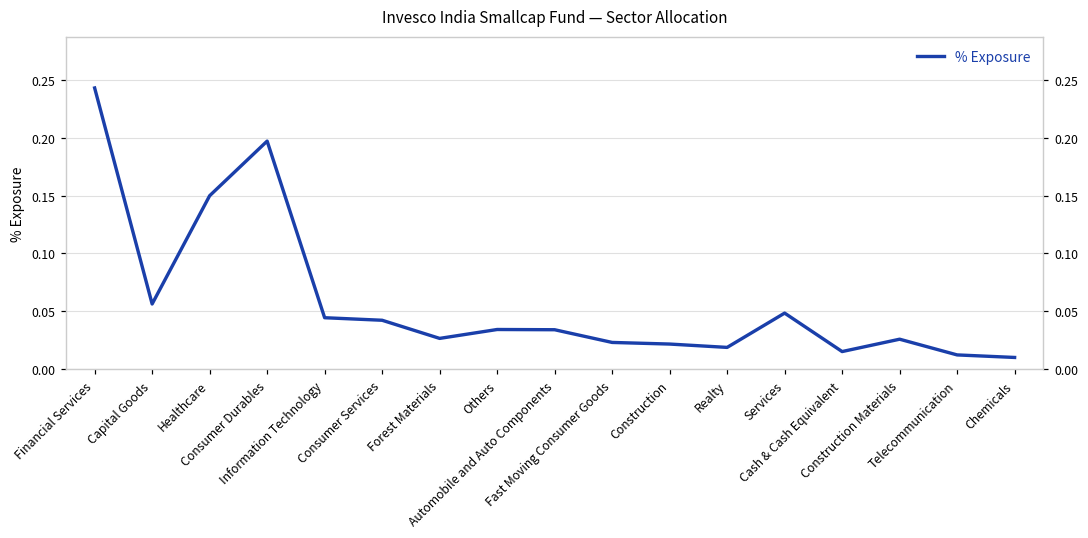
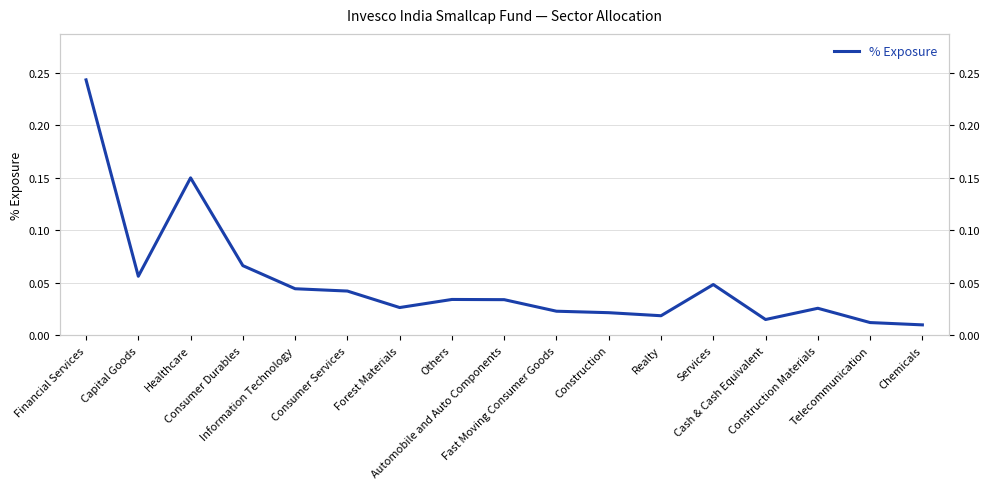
  {
    "Financial Services": 0.243,
    "Capital Goods": 0.056,
    "Healthcare": 0.150,
-   "Consumer Durables": 0.197,
+   "Consumer Durables": 0.066,
    "Information Technology": 0.044,
    "Consumer Services": 0.042,
    "Forest Materials": 0.027,
    "Others": 0.034,
    "Automobile and Auto Components": 0.034,
    "Fast Moving Consumer Goods": 0.023,
    "Construction": 0.022,
    "Realty": 0.019,
    "Services": 0.048,
    "Cash & Cash Equivalent": 0.015,
    "Construction Materials": 0.026,
    "Telecommunication": 0.012,
    "Chemicals": 0.010
  }
